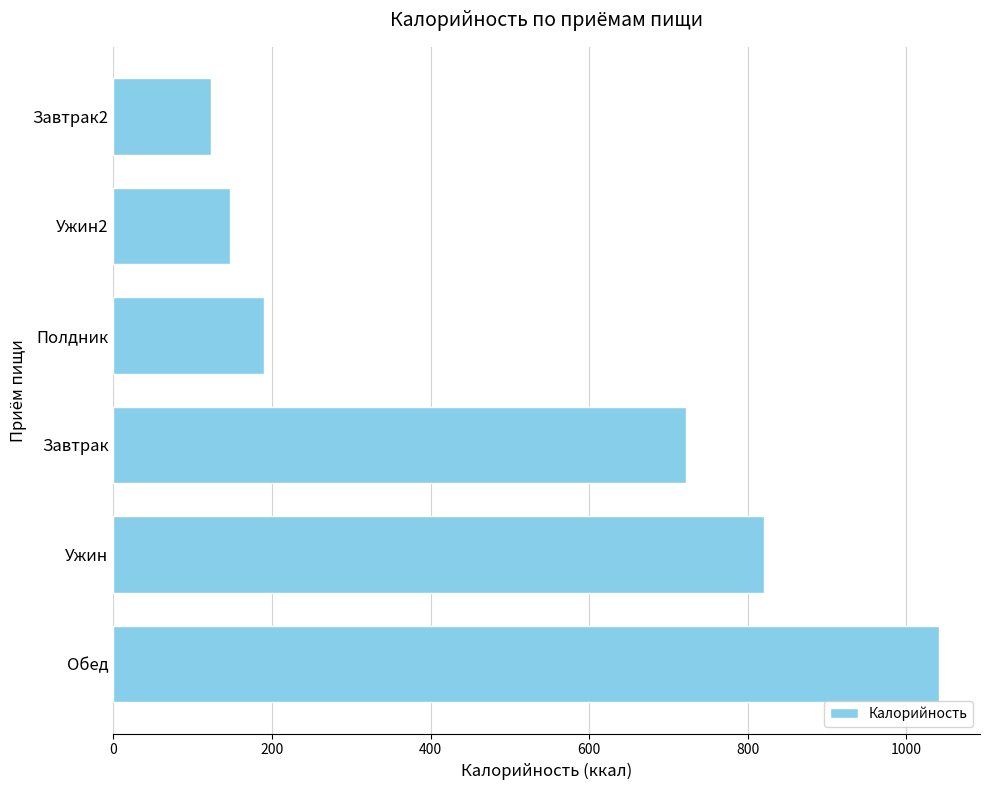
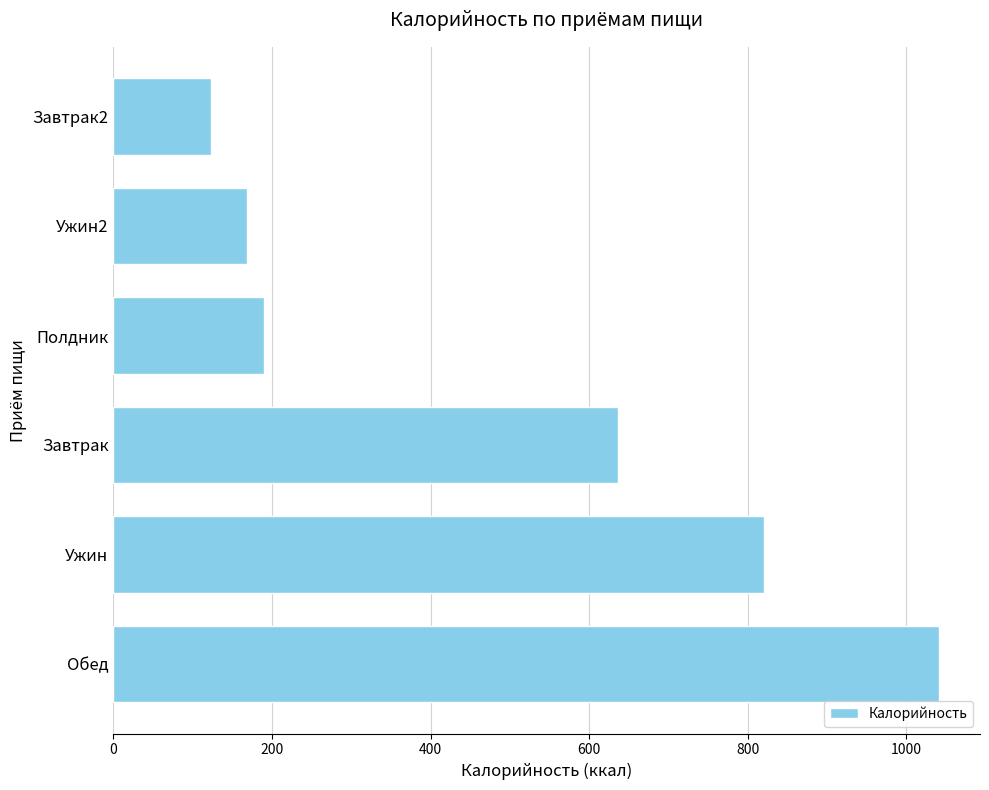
  {
    "Завтрак2": 120,
-   "Ужин2": 150,
+   "Ужин2": 170,
    "Полдник": 190,
-   "Завтрак": 720,
+   "Завтрак": 640,
    "Ужин": 820,
    "Обед": 1040
  }
